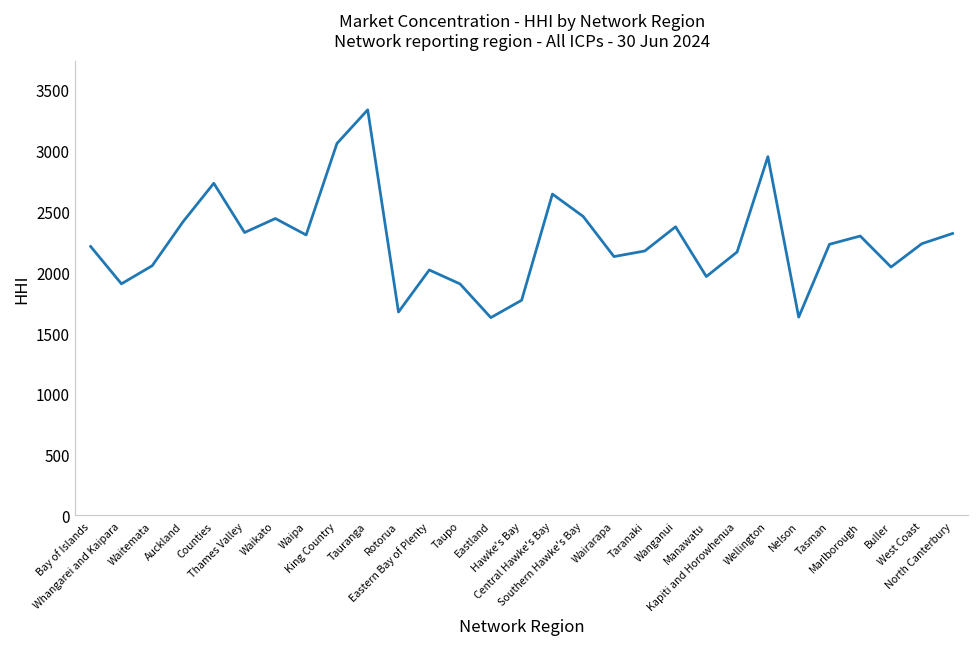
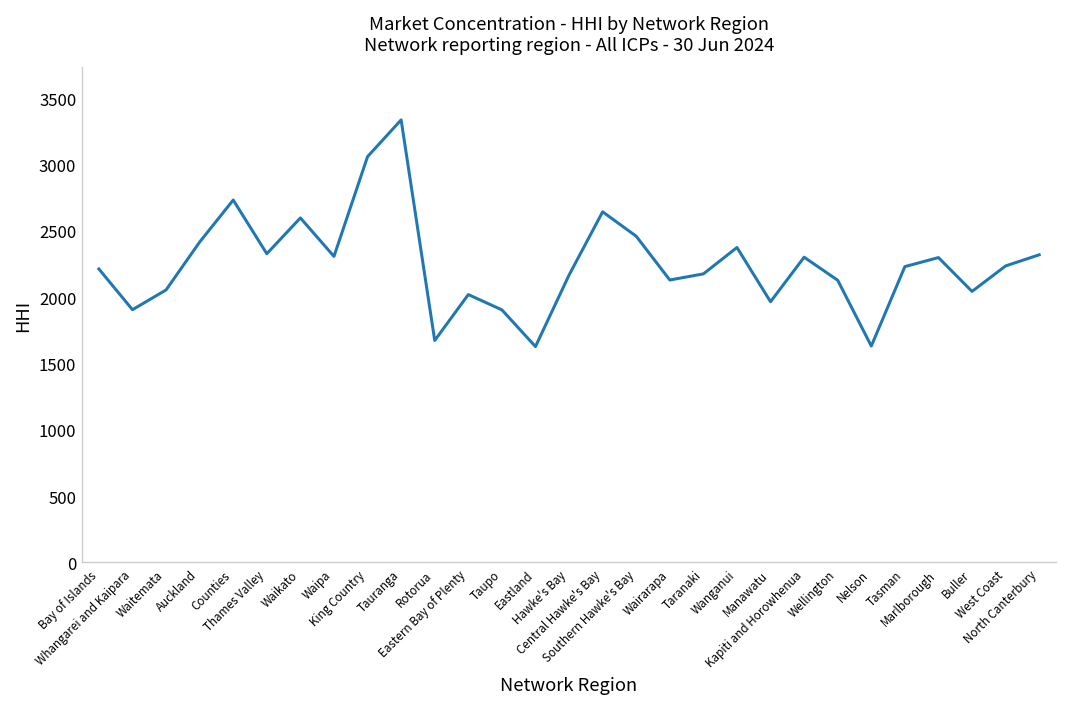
  {
    "Bay of Islands": 2210,
    "Whangarei and Kaipara": 1910,
    "Waitemata": 2050,
    "Auckland": 2420,
    "Counties": 2730,
    "Thames Valley": 2330,
-   "Waikato": 2440,
+   "Waikato": 2600,
    "Waipa": 2310,
    "King Country": 3060,
    "Tauranga": 3340,
    "Rotorua": 1670,
    "Eastern Bay of Plenty": 2020,
    "Taupo": 1900,
    "Eastland": 1630,
-   "Hawke's Bay": 1770,
+   "Hawke's Bay": 2170,
    "Central Hawke's Bay": 2640,
    "Southern Hawke's Bay": 2460,
    "Wairarapa": 2130,
    "Taranaki": 2180,
    "Wanganui": 2370,
    "Manawatu": 1970,
-   "Kapiti and Horowhenua": 2170,
-   "Wellington": 2950,
+   "Kapiti and Horowhenua": 2300,
+   "Wellington": 2130,
    "Nelson": 1630,
    "Tasman": 2230,
    "Marlborough": 2300,
    "Buller": 2040,
    "West Coast": 2240,
    "North Canterbury": 2320
  }
